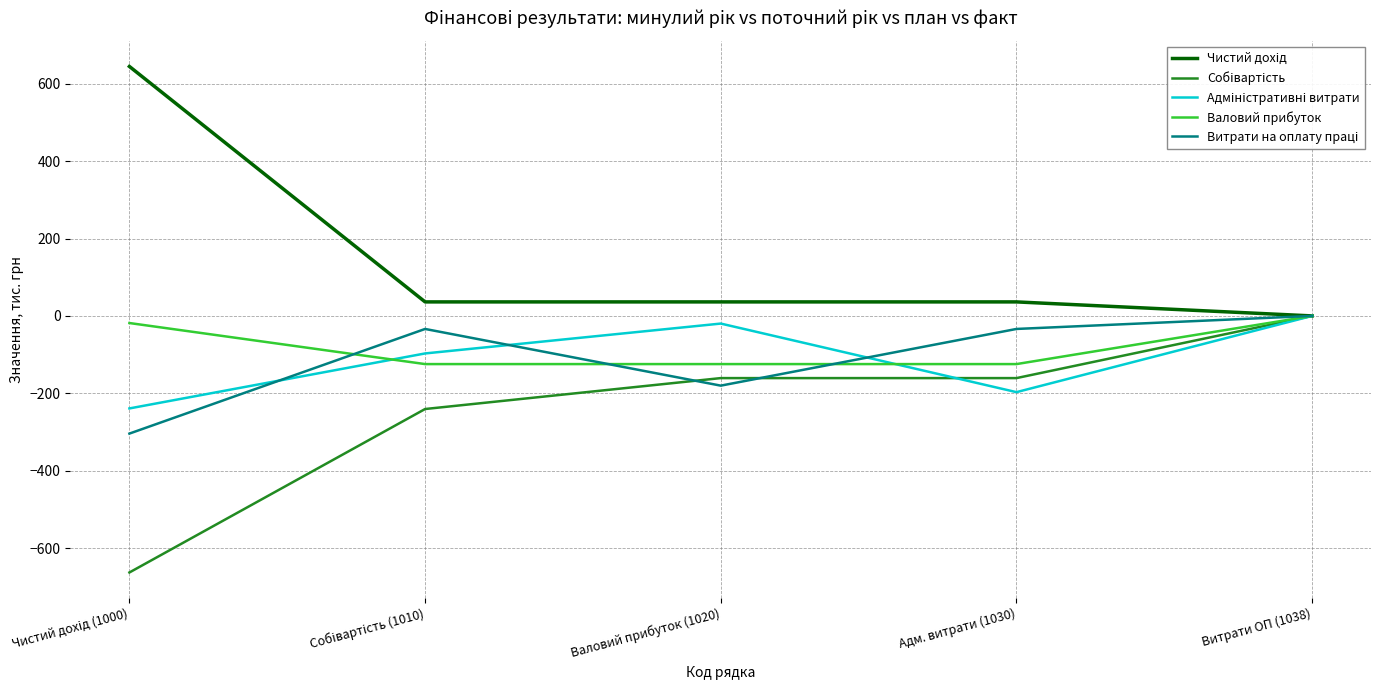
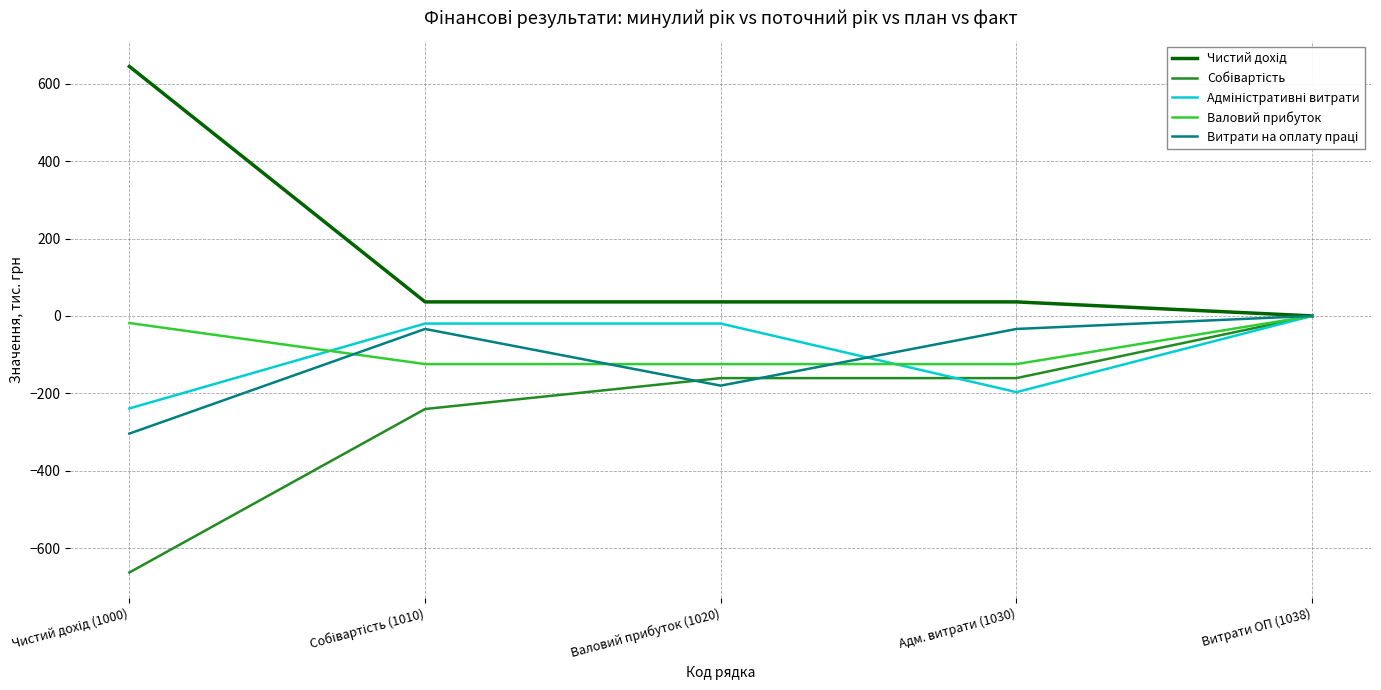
  {
    "Чистий дохід": {
      "Чистий дохід (1000)": 640,
      "Собівартість (1010)": 40,
      "Валовий прибуток (1020)": 40,
      "Адм. витрати (1030)": 40
    },
    "Собівартість": {
      "Чистий дохід (1000)": -660,
      "Собівартість (1010)": -240,
      "Валовий прибуток (1020)": -160,
      "Адм. витрати (1030)": -160
    },
    "Адміністративні витрати": {
      "Чистий дохід (1000)": -240,
-     "Собівартість (1010)": -100,
+     "Собівартість (1010)": -20,
      "Валовий прибуток (1020)": -20,
      "Адм. витрати (1030)": -200
    },
    "Валовий прибуток": {
      "Чистий дохід (1000)": -20,
      "Собівартість (1010)": -120,
      "Валовий прибуток (1020)": -120,
      "Адм. витрати (1030)": -120
    },
    "Витрати на оплату праці": {
      "Чистий дохід (1000)": -300,
      "Собівартість (1010)": -30,
      "Валовий прибуток (1020)": -180,
      "Адм. витрати (1030)": -30
    }
  }
